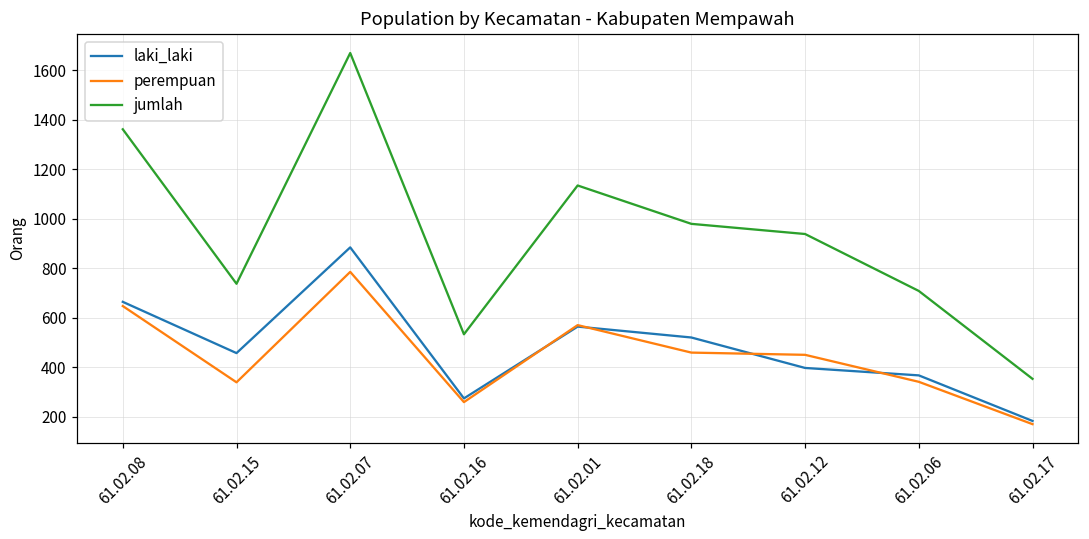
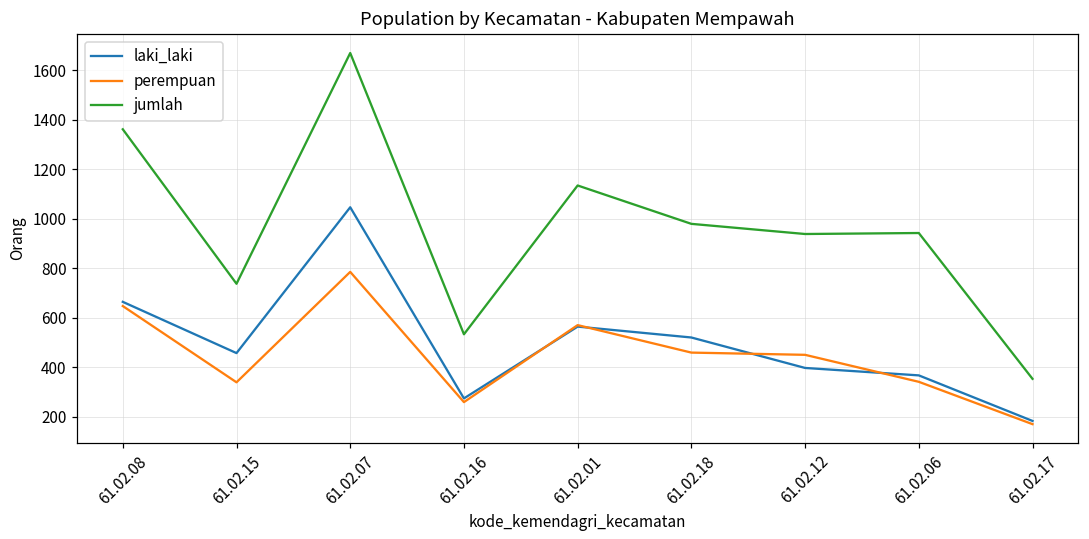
  {
    "laki_laki": {
      "61.02.08": 660,
      "61.02.15": 460,
-     "61.02.07": 880,
+     "61.02.07": 1050,
      "61.02.16": 270,
      "61.02.18": 520,
      "61.02.12": 400,
      "61.02.06": 370,
      "61.02.17": 180
    },
    "perempuan": {
      "61.02.08": 650,
      "61.02.15": 340,
      "61.02.07": 790,
      "61.02.16": 260,
      "61.02.18": 460,
      "61.02.12": 450,
      "61.02.06": 340,
      "61.02.17": 170
    },
    "jumlah": {
      "61.02.08": 1360,
      "61.02.15": 740,
      "61.02.07": 1670,
      "61.02.16": 530,
      "61.02.01": 1130,
      "61.02.18": 980,
      "61.02.12": 940,
-     "61.02.06": 710,
+     "61.02.06": 940,
      "61.02.17": 350
    }
  }
